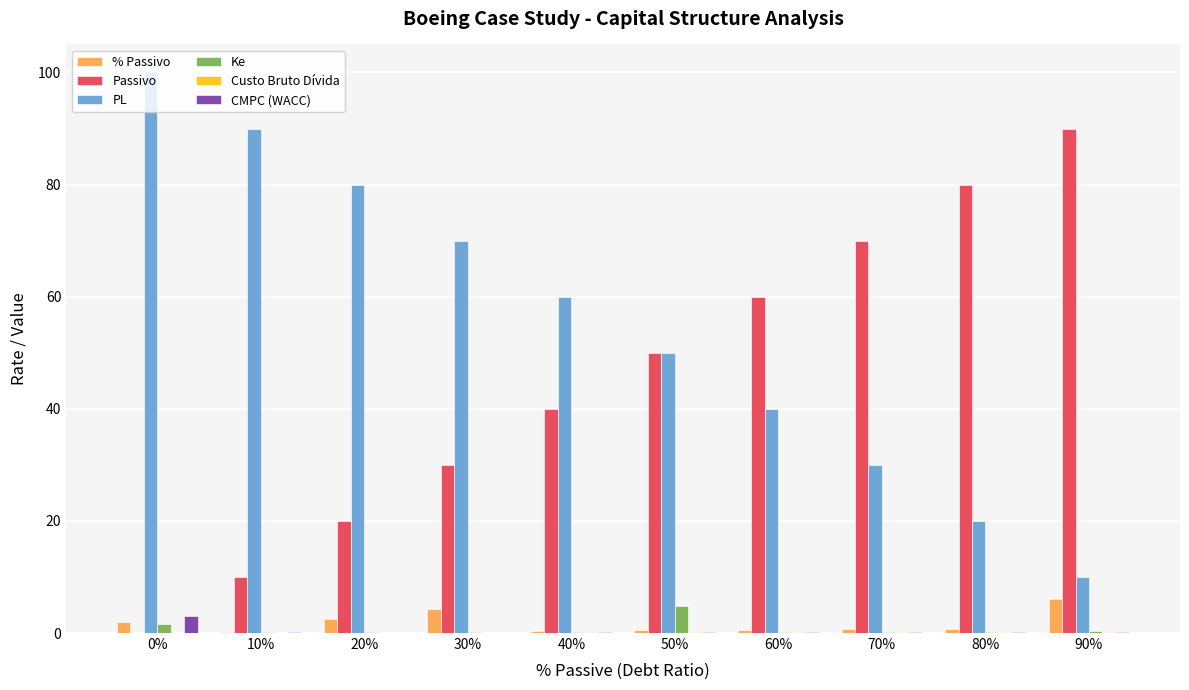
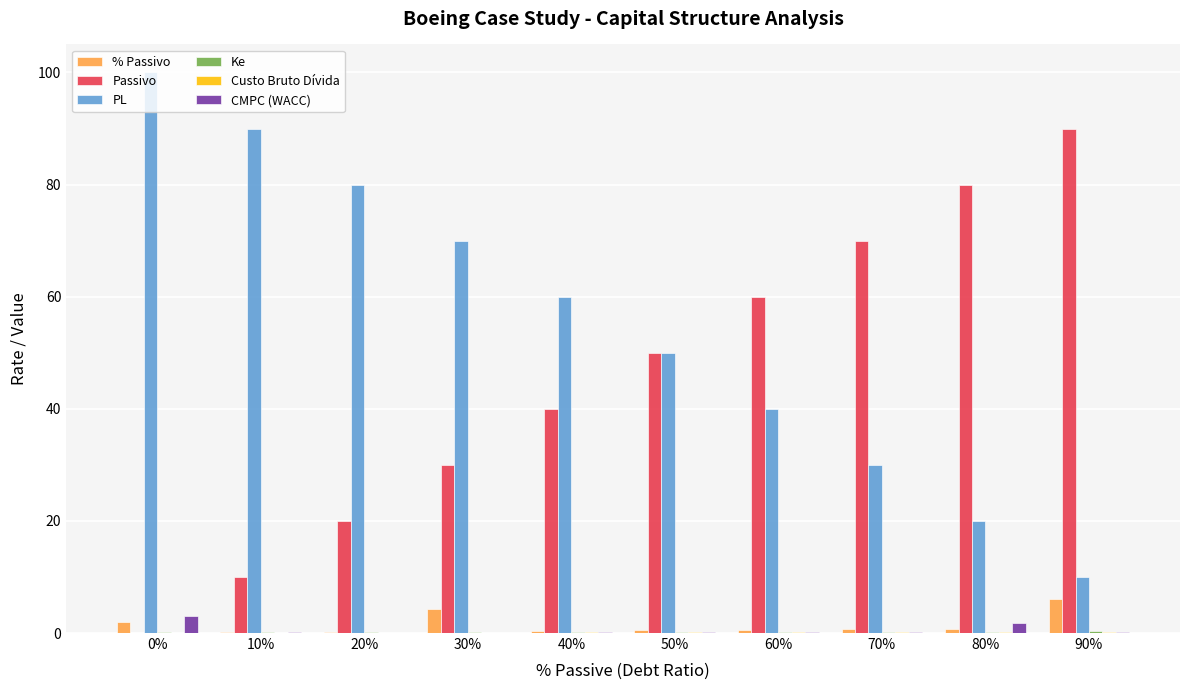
  {
    "% Passivo": {
      "0%": 2,
-     "20%": 3,
+     "20%": 0,
      "30%": 4,
      "50%": 1,
      "60%": 1,
      "70%": 1,
      "80%": 1,
      "90%": 6
    },
    "Passivo": {
      "0%": 0,
      "10%": 10,
      "20%": 20,
      "30%": 30,
      "40%": 40,
      "50%": 50,
      "60%": 60,
      "70%": 70,
      "80%": 80,
      "90%": 90
    },
    "PL": {
      "10%": 90,
      "20%": 80,
      "30%": 70,
      "40%": 60,
      "50%": 50,
      "60%": 40,
      "70%": 30,
      "80%": 20,
      "90%": 10
    },
    "Ke": {
-     "0%": 2,
-     "50%": 5
+     "0%": 0,
+     "50%": 0
    },
    "CMPC (WACC)": {
      "0%": 3,
-     "80%": 0
+     "80%": 2
    }
  }
